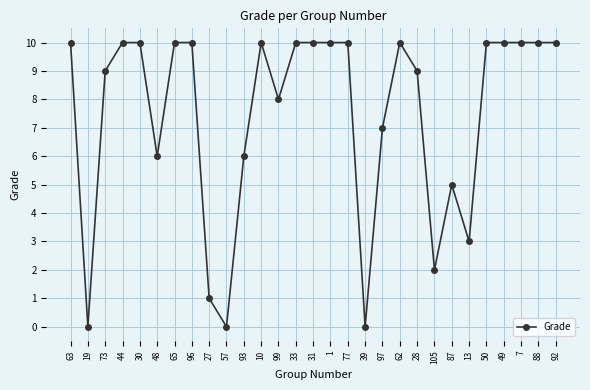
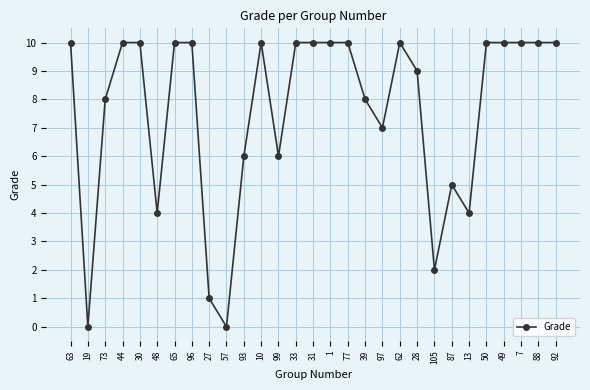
  {
    "63": 10,
    "19": 0,
-   "73": 9,
+   "73": 8,
    "44": 10,
    "30": 10,
-   "48": 6,
+   "48": 4,
    "65": 10,
    "96": 10,
    "27": 1,
    "57": 0,
    "93": 6,
    "10": 10,
-   "99": 8,
+   "99": 6,
    "33": 10,
    "31": 10,
    "1": 10,
    "77": 10,
-   "39": 0,
+   "39": 8,
    "97": 7,
    "62": 10,
    "28": 9,
    "105": 2,
    "87": 5,
-   "13": 3,
+   "13": 4,
    "50": 10,
    "49": 10,
    "7": 10,
    "88": 10,
    "92": 10
  }
